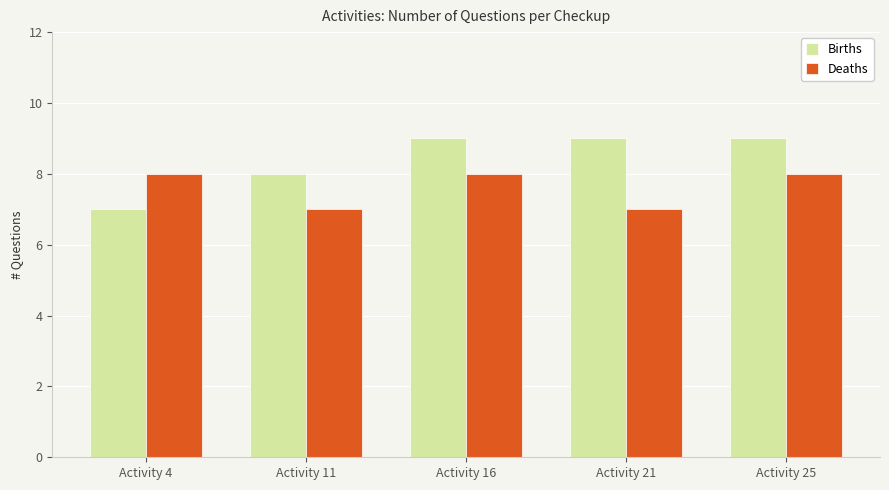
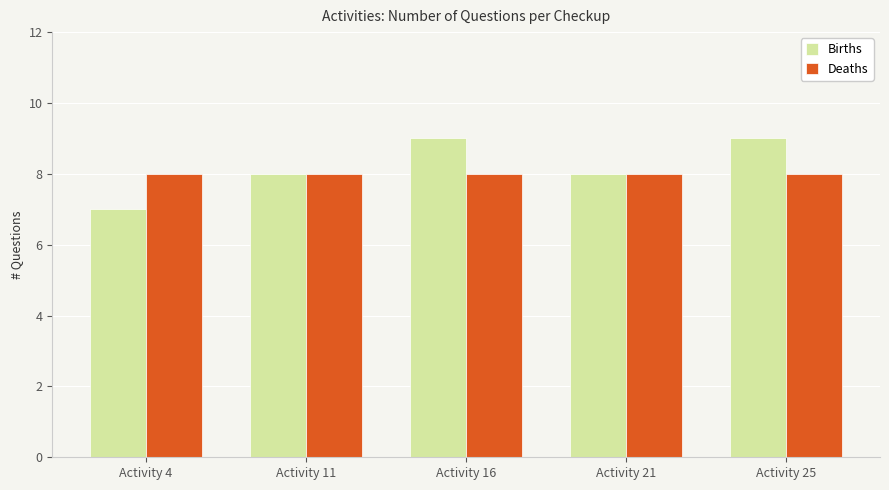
  {
    "Births": {
      "Activity 4": 7,
      "Activity 11": 8,
      "Activity 16": 9,
-     "Activity 21": 9,
+     "Activity 21": 8,
      "Activity 25": 9
    },
    "Deaths": {
      "Activity 4": 8,
-     "Activity 11": 7,
+     "Activity 11": 8,
      "Activity 16": 8,
-     "Activity 21": 7,
+     "Activity 21": 8,
      "Activity 25": 8
    }
  }
